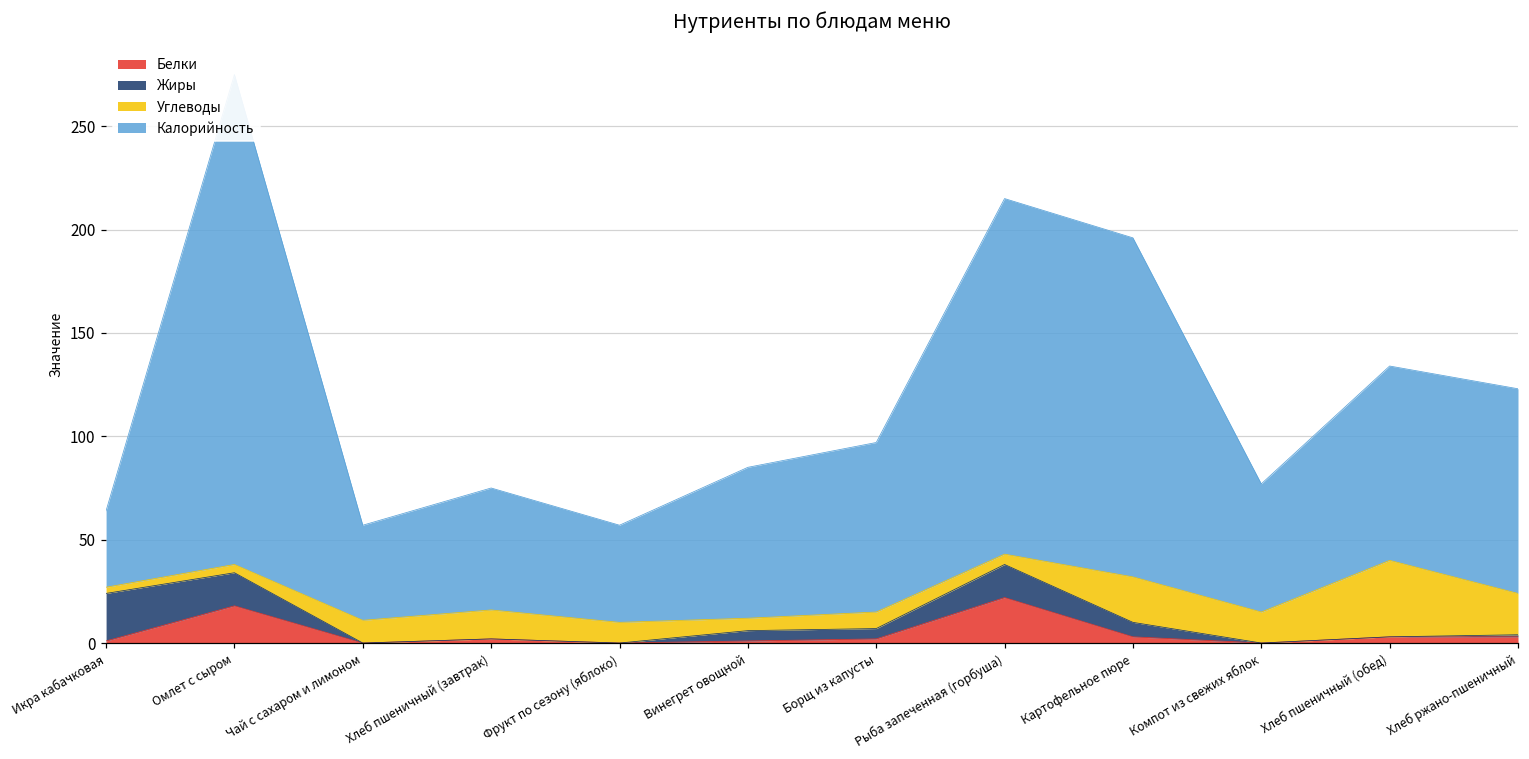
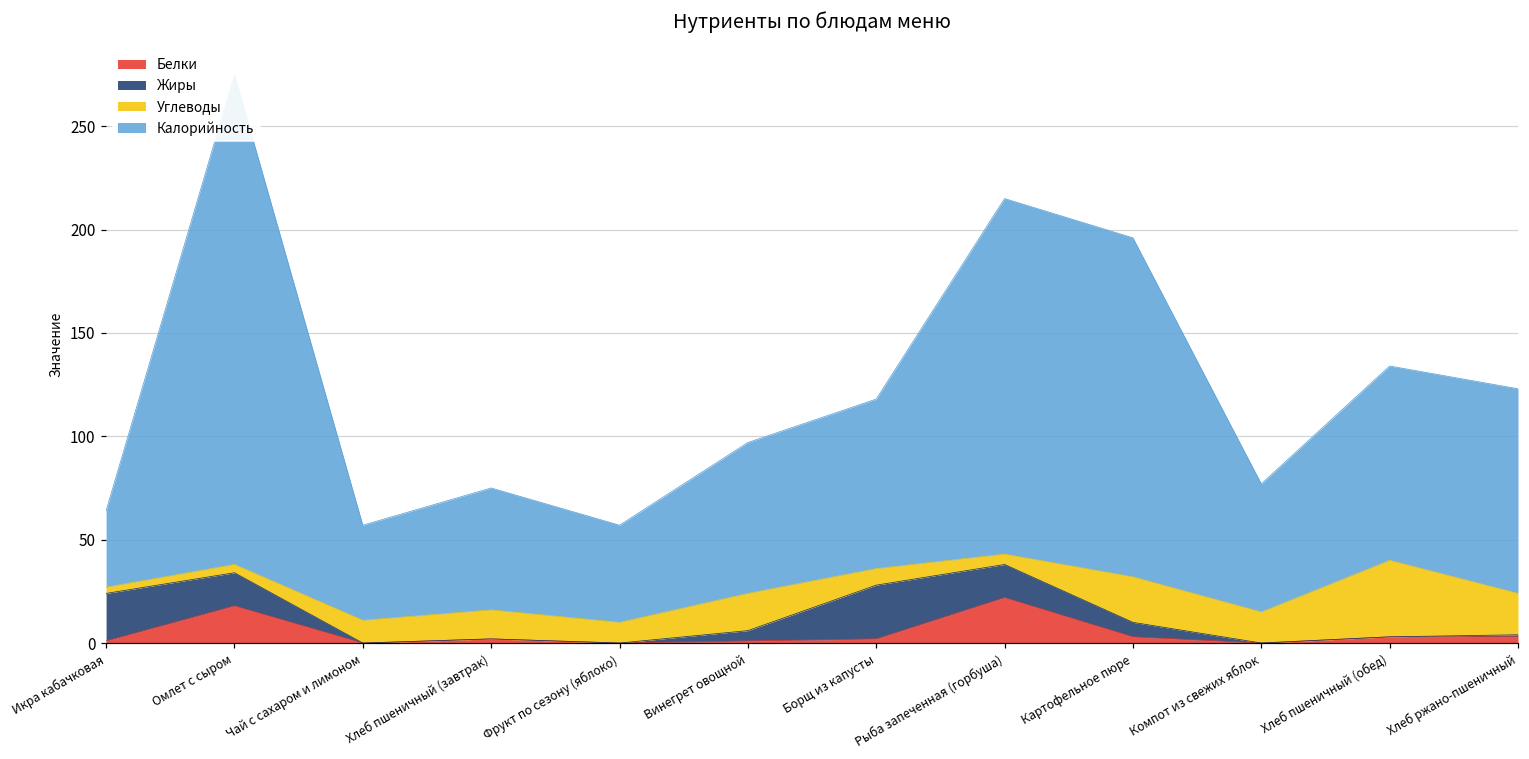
  {
    "Белки": {
      "Икра кабачковая": 1,
      "Омлет с сыром": 18,
      "Винегрет овощной": 1,
      "Борщ из капусты": 2,
      "Рыба запеченная (горбуша)": 22,
      "Картофельное пюре": 3
    },
    "Жиры": {
      "Икра кабачковая": 23,
      "Омлет с сыром": 16,
      "Винегрет овощной": 5,
-     "Борщ из капусты": 5,
+     "Борщ из капусты": 26,
      "Рыба запеченная (горбуша)": 16,
      "Картофельное пюре": 7
    },
    "Углеводы": {
      "Икра кабачковая": 3,
      "Омлет с сыром": 4,
      "Чай с сахаром и лимоном": 11,
      "Хлеб пшеничный (завтрак)": 14,
      "Фрукт по сезону (яблоко)": 10,
-     "Винегрет овощной": 6,
+     "Винегрет овощной": 18,
      "Борщ из капусты": 8,
      "Рыба запеченная (горбуша)": 5,
      "Картофельное пюре": 22,
      "Компот из свежих яблок": 15,
      "Хлеб пшеничный (обед)": 37,
      "Хлеб ржано-пшеничный": 20
    },
    "Калорийность": {
      "Икра кабачковая": 37,
      "Чай с сахаром и лимоном": 46,
      "Хлеб пшеничный (завтрак)": 59,
      "Фрукт по сезону (яблоко)": 47,
      "Винегрет овощной": 73,
      "Борщ из капусты": 82,
      "Рыба запеченная (горбуша)": 172,
      "Картофельное пюре": 164,
      "Компот из свежих яблок": 62,
      "Хлеб пшеничный (обед)": 94,
      "Хлеб ржано-пшеничный": 99
    }
  }
